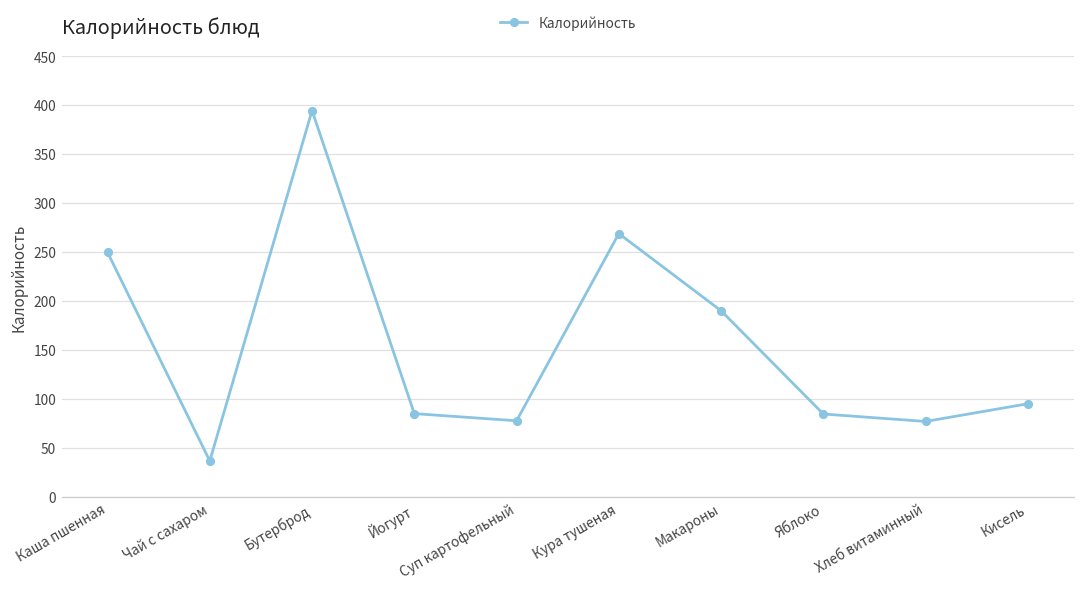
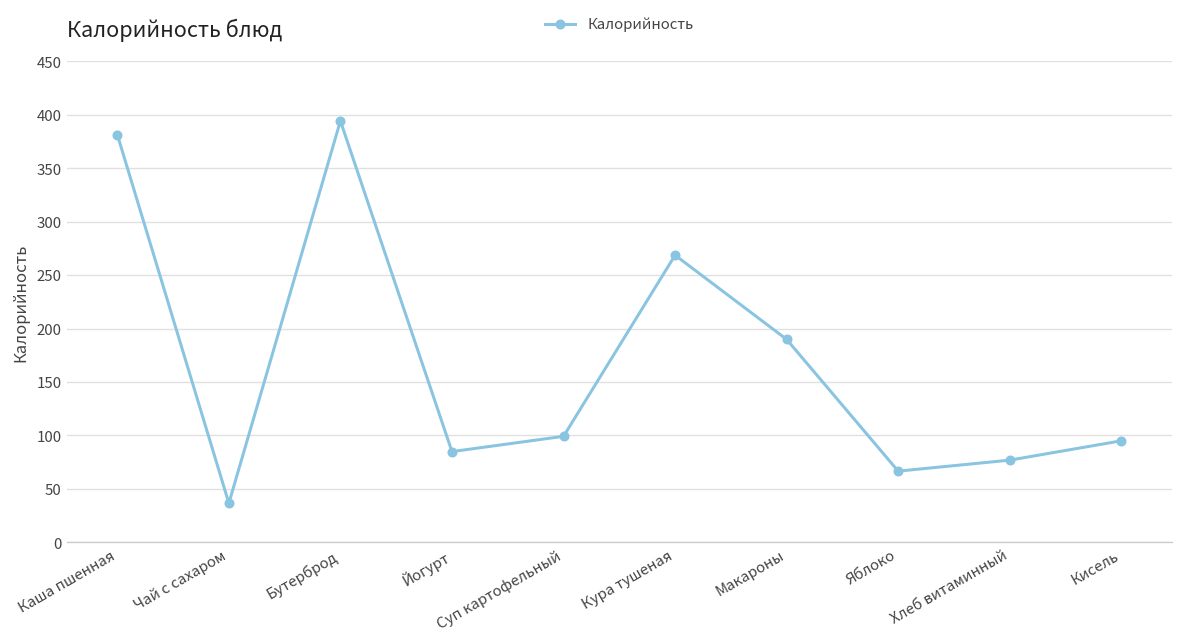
  {
-   "Каша пшенная": 250,
+   "Каша пшенная": 380,
    "Чай с сахаром": 40,
    "Бутерброд": 390,
    "Йогурт": 80,
-   "Суп картофельный": 80,
+   "Суп картофельный": 100,
    "Кура тушеная": 270,
    "Макароны": 190,
-   "Яблоко": 80,
+   "Яблоко": 70,
    "Хлеб витаминный": 80,
    "Кисель": 100
  }
